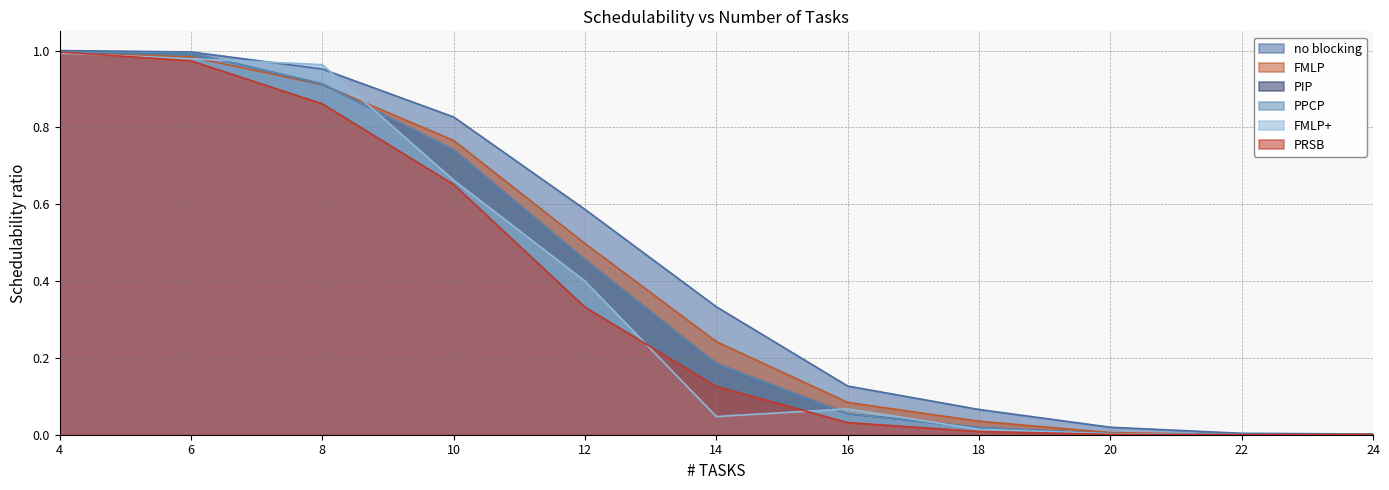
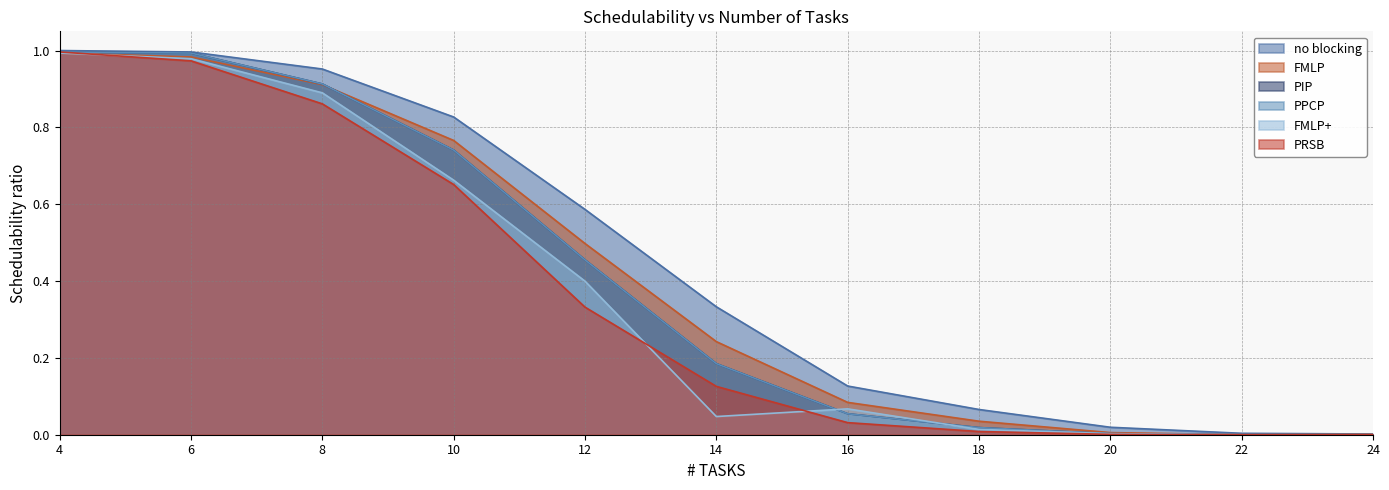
  {
    "FMLP+": {
-     "8": 0.96,
+     "8": 0.89,
      "10": 0.66,
      "12": 0.40,
      "14": 0.05,
      "16": 0.07
    }
  }
